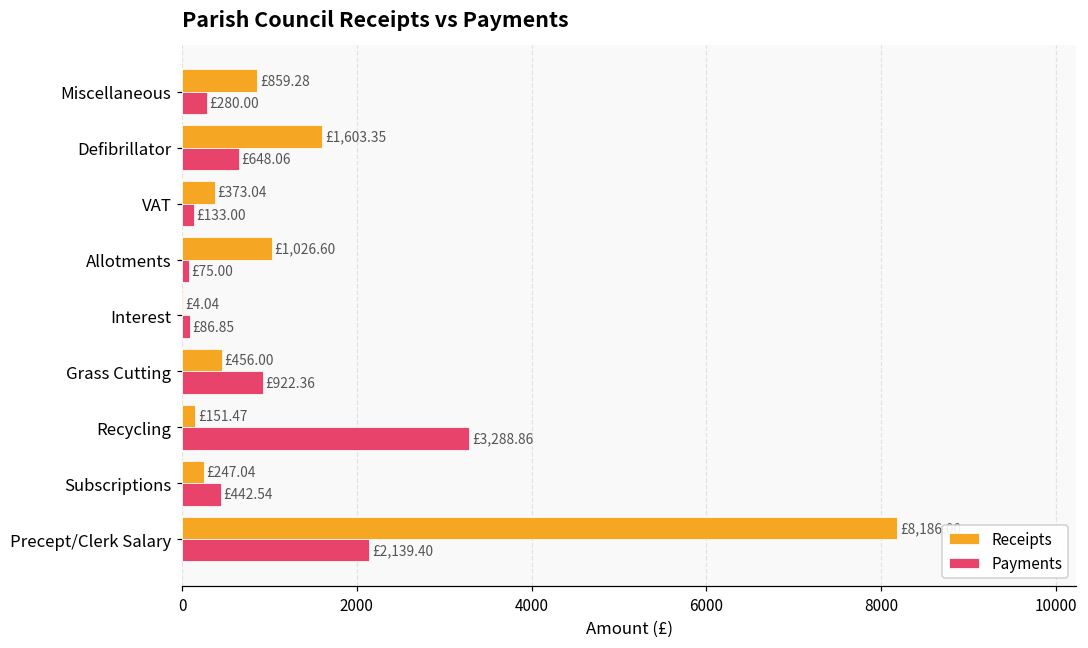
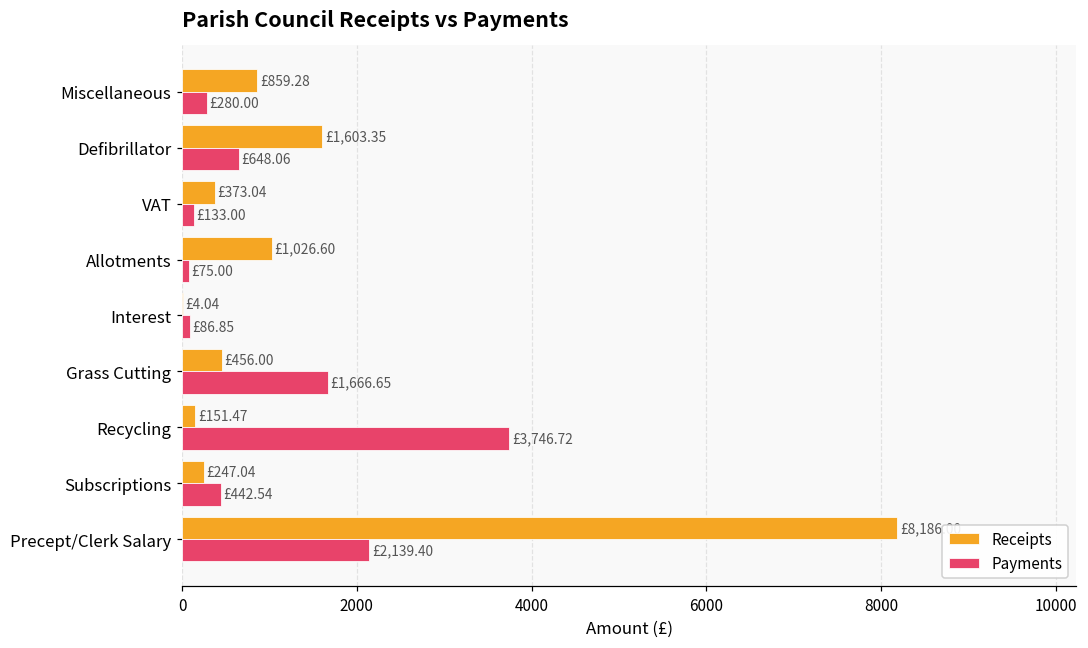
  {
    "Receipts": {
      "Miscellaneous": "£859.28",
      "Defibrillator": "£1,603.35",
      "VAT": "£373.04",
      "Allotments": "£1,026.60",
      "Interest": "£4.04",
      "Grass Cutting": "£456.00",
      "Recycling": "£151.47",
      "Subscriptions": "£247.04"
    },
    "Payments": {
      "Miscellaneous": "£280.00",
      "Defibrillator": "£648.06",
      "VAT": "£133.00",
      "Allotments": "£75.00",
      "Interest": "£86.85",
-     "Grass Cutting": "£922.36",
-     "Recycling": "£3,288.86",
+     "Grass Cutting": "£1,666.65",
+     "Recycling": "£3,746.72",
      "Subscriptions": "£442.54",
      "Precept/Clerk Salary": "£2,139.40"
    }
  }
